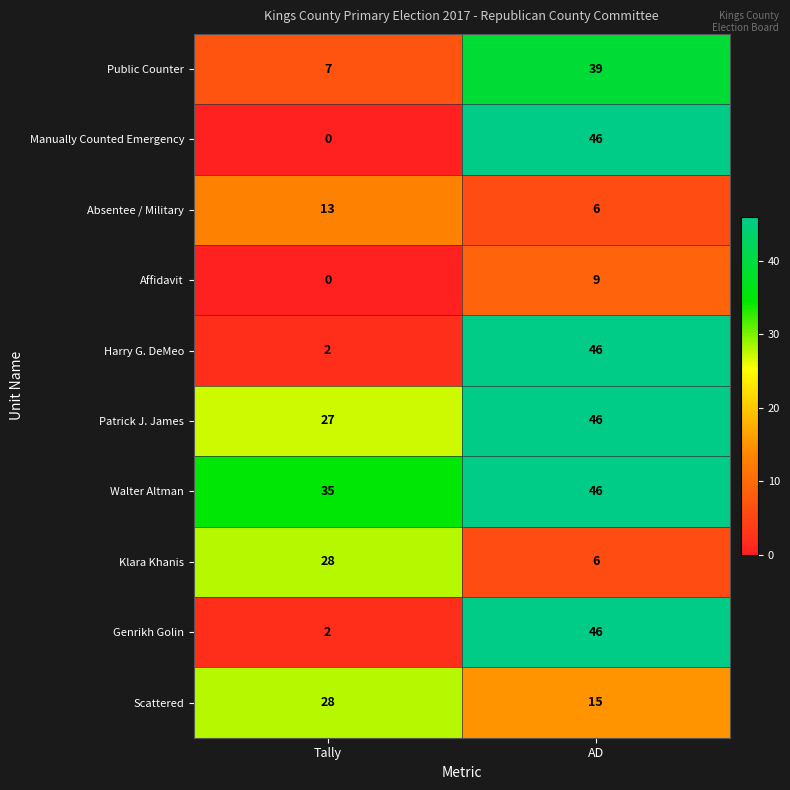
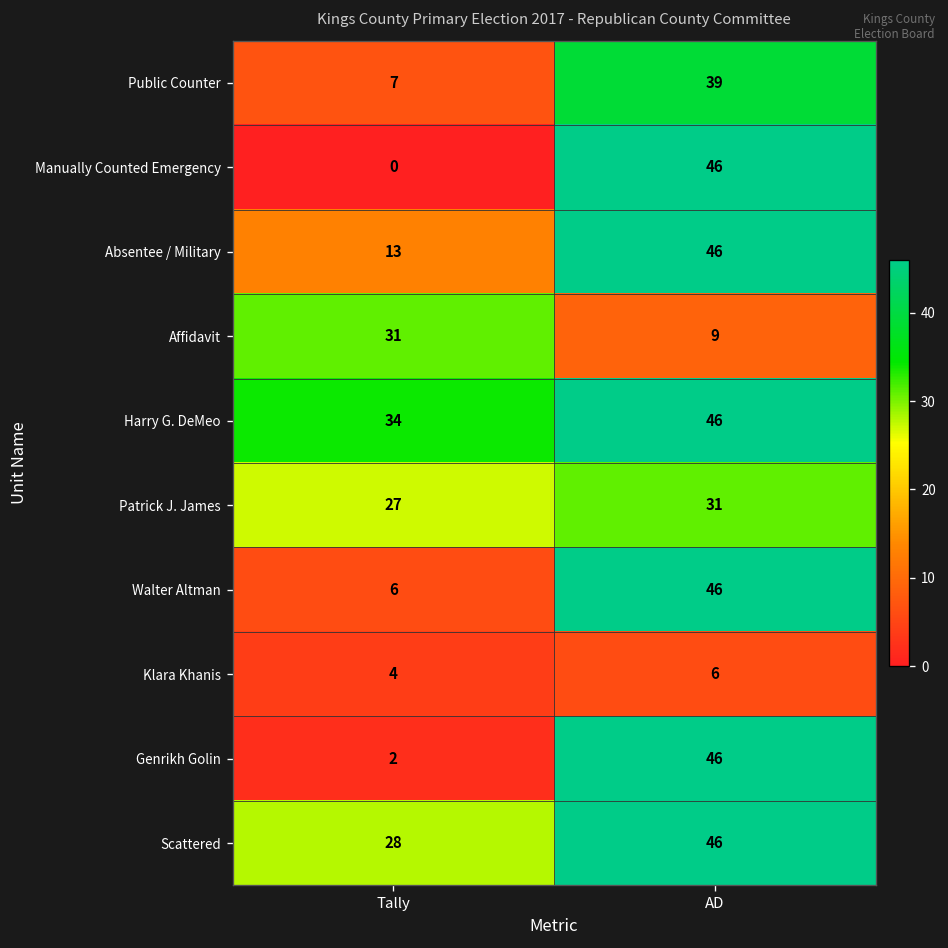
  {
    "Public Counter": {
      "Tally": 7,
      "AD": 39
    },
    "Manually Counted Emergency": {
      "Tally": 0,
      "AD": 46
    },
    "Absentee / Military": {
      "Tally": 13,
-     "AD": 6
+     "AD": 46
    },
    "Affidavit": {
-     "Tally": 0,
+     "Tally": 31,
      "AD": 9
    },
    "Harry G. DeMeo": {
-     "Tally": 2,
+     "Tally": 34,
      "AD": 46
    },
    "Patrick J. James": {
      "Tally": 27,
-     "AD": 46
+     "AD": 31
    },
    "Walter Altman": {
-     "Tally": 35,
+     "Tally": 6,
      "AD": 46
    },
    "Klara Khanis": {
-     "Tally": 28,
+     "Tally": 4,
      "AD": 6
    },
    "Genrikh Golin": {
      "Tally": 2,
      "AD": 46
    },
    "Scattered": {
      "Tally": 28,
-     "AD": 15
+     "AD": 46
    }
  }
